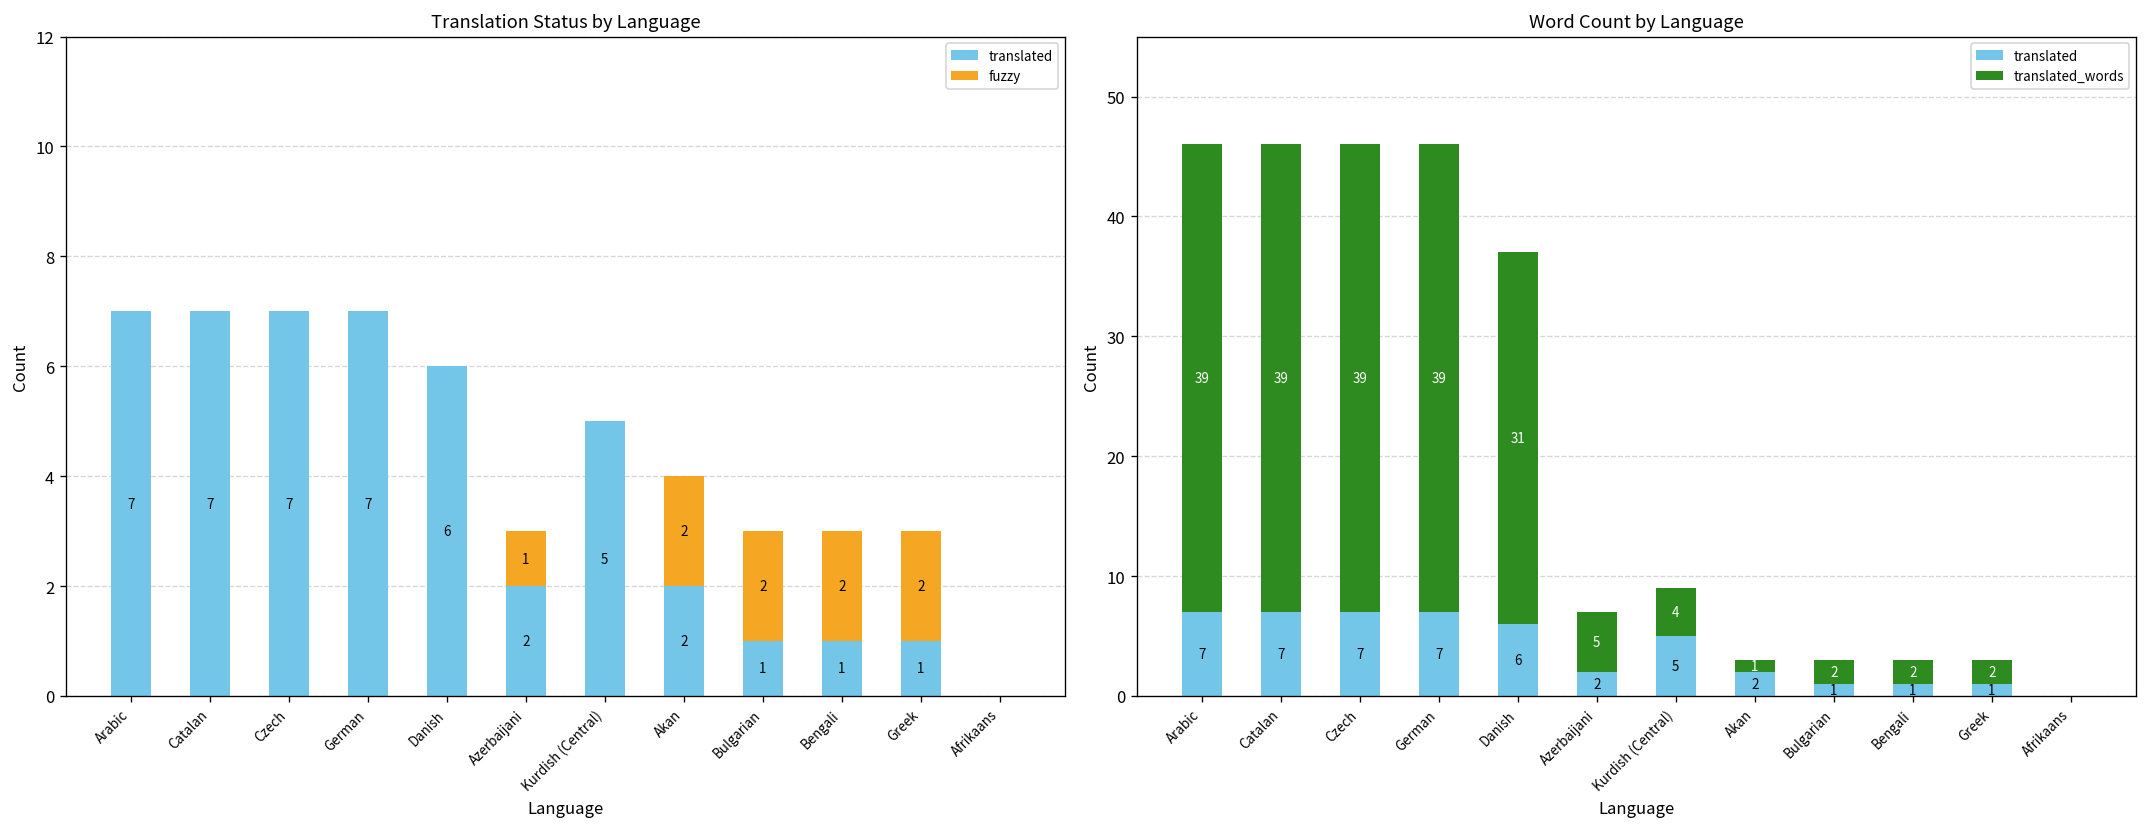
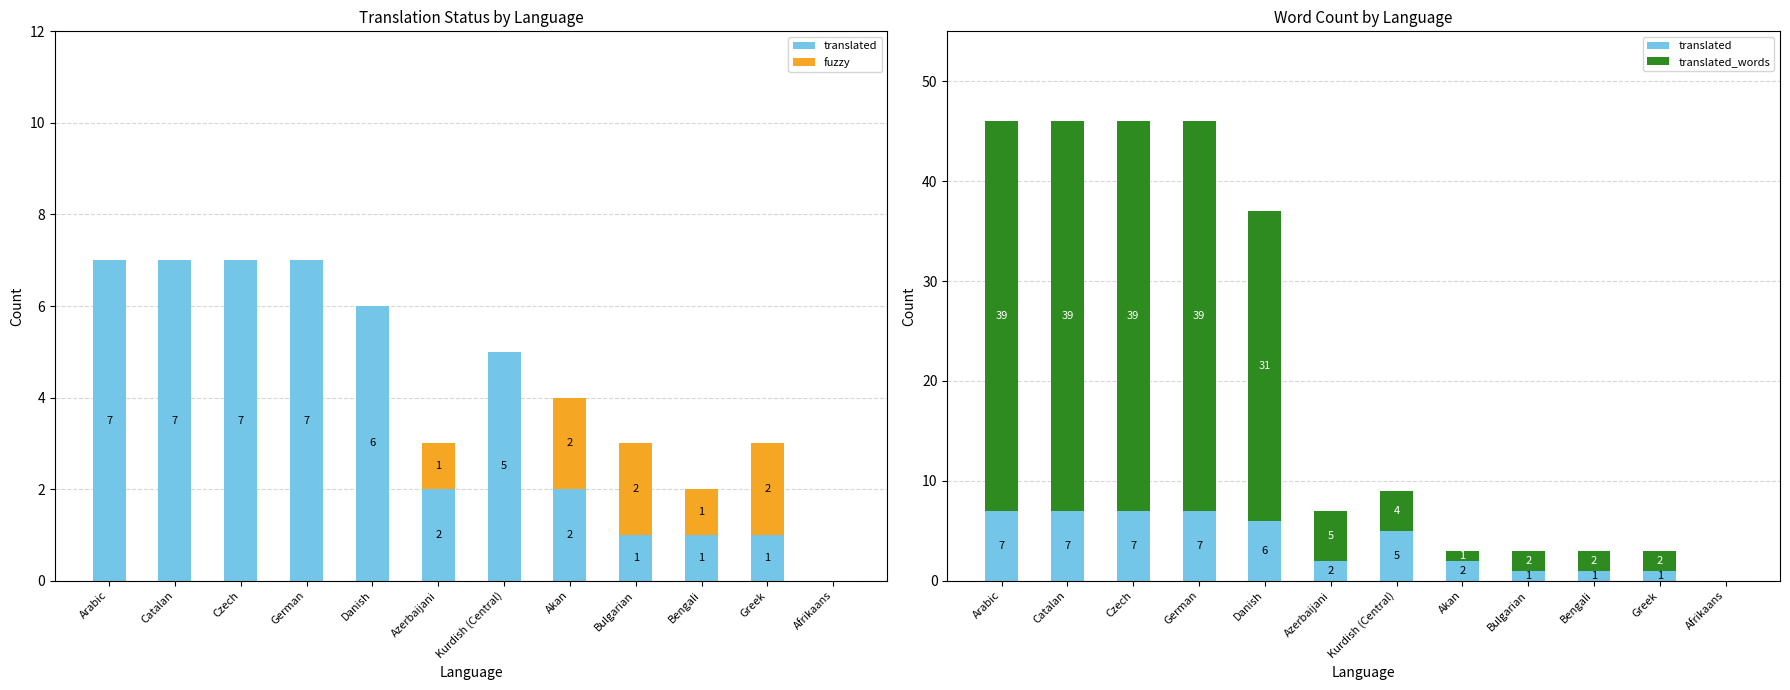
  {
    "Translation Status by Language": {
      "translated": {
        "Arabic": 7,
        "Catalan": 7,
        "Czech": 7,
        "German": 7,
        "Danish": 6,
        "Azerbaijani": 2,
        "Kurdish (Central)": 5,
        "Akan": 2,
        "Bulgarian": 1,
        "Bengali": 1,
        "Greek": 1
      },
      "fuzzy": {
        "Azerbaijani": 1,
        "Akan": 2,
        "Bulgarian": 2,
-       "Bengali": 2,
+       "Bengali": 1,
        "Greek": 2
      }
    },
    "Word Count by Language": {
      "translated": {
        "Arabic": 7,
        "Catalan": 7,
        "Czech": 7,
        "German": 7,
        "Danish": 6,
        "Azerbaijani": 2,
        "Kurdish (Central)": 5,
        "Akan": 2,
        "Bulgarian": 1,
        "Bengali": 1,
        "Greek": 1
      },
      "translated_words": {
        "Arabic": 39,
        "Catalan": 39,
        "Czech": 39,
        "German": 39,
        "Danish": 31,
        "Azerbaijani": 5,
        "Kurdish (Central)": 4,
        "Akan": 1,
        "Bulgarian": 2,
        "Bengali": 2,
        "Greek": 2
      }
    }
  }
